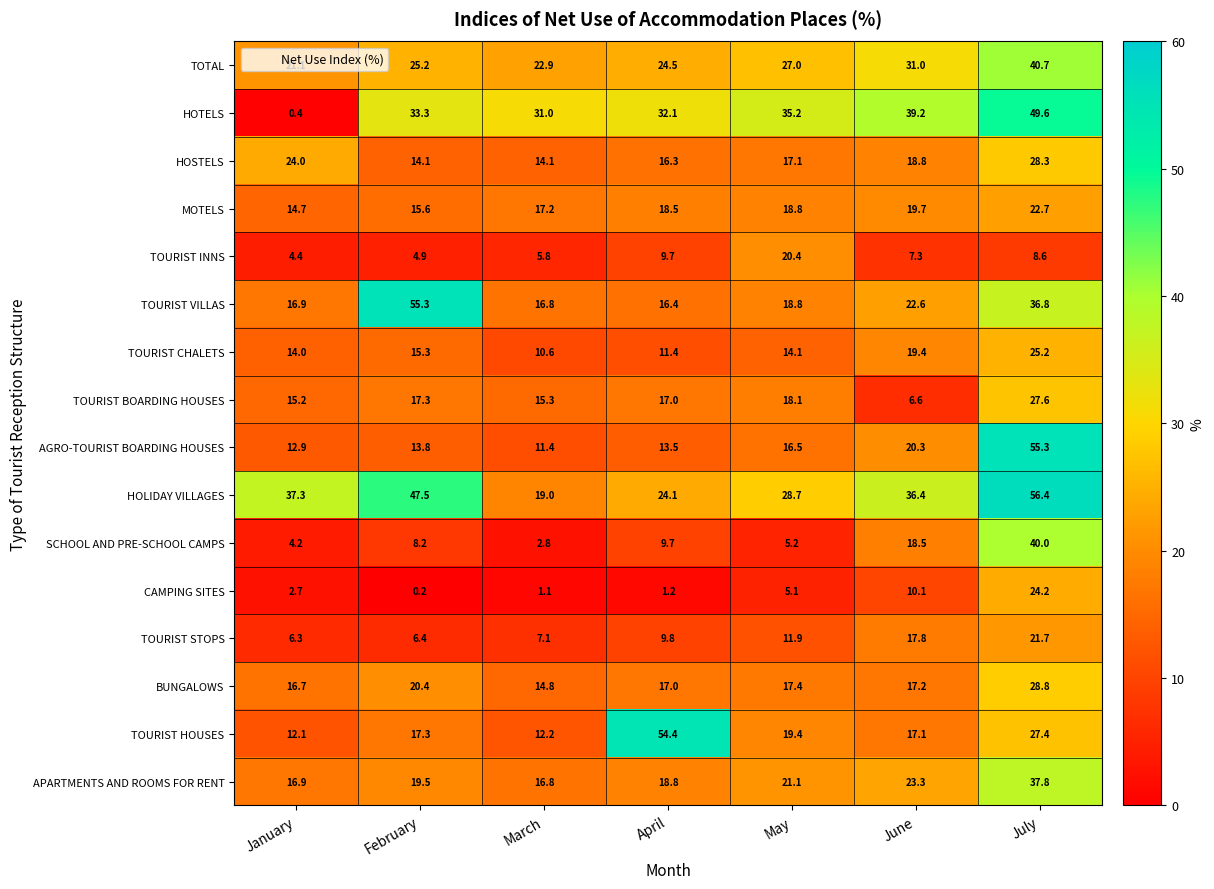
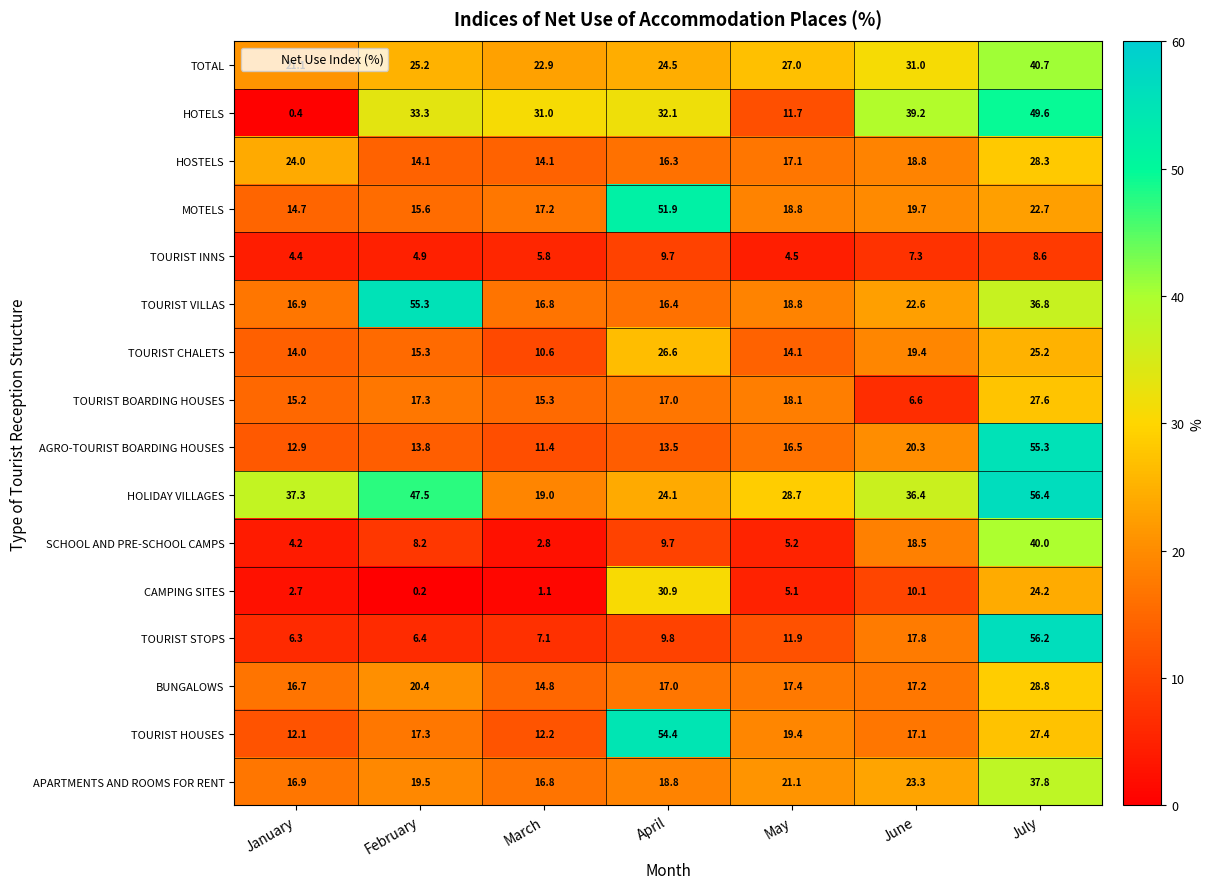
  {
    "TOTAL": {
      "February": 25.2,
      "March": 22.9,
      "April": 24.5,
      "May": 27.0,
      "June": 31.0,
      "July": 40.7
    },
    "HOTELS": {
      "January": 0.4,
      "February": 33.3,
      "March": 31.0,
      "April": 32.1,
-     "May": 35.2,
+     "May": 11.7,
      "June": 39.2,
      "July": 49.6
    },
    "HOSTELS": {
      "January": 24.0,
      "February": 14.1,
      "March": 14.1,
      "April": 16.3,
      "May": 17.1,
      "June": 18.8,
      "July": 28.3
    },
    "MOTELS": {
      "January": 14.7,
      "February": 15.6,
      "March": 17.2,
-     "April": 18.5,
+     "April": 51.9,
      "May": 18.8,
      "June": 19.7,
      "July": 22.7
    },
    "TOURIST INNS": {
      "January": 4.4,
      "February": 4.9,
      "March": 5.8,
      "April": 9.7,
-     "May": 20.4,
+     "May": 4.5,
      "June": 7.3,
      "July": 8.6
    },
    "TOURIST VILLAS": {
      "January": 16.9,
      "February": 55.3,
      "March": 16.8,
      "April": 16.4,
      "May": 18.8,
      "June": 22.6,
      "July": 36.8
    },
    "TOURIST CHALETS": {
      "January": 14.0,
      "February": 15.3,
      "March": 10.6,
-     "April": 11.4,
+     "April": 26.6,
      "May": 14.1,
      "June": 19.4,
      "July": 25.2
    },
    "TOURIST BOARDING HOUSES": {
      "January": 15.2,
      "February": 17.3,
      "March": 15.3,
      "April": 17.0,
      "May": 18.1,
      "June": 6.6,
      "July": 27.6
    },
    "AGRO-TOURIST BOARDING HOUSES": {
      "January": 12.9,
      "February": 13.8,
      "March": 11.4,
      "April": 13.5,
      "May": 16.5,
      "June": 20.3,
      "July": 55.3
    },
    "HOLIDAY VILLAGES": {
      "January": 37.3,
      "February": 47.5,
      "March": 19.0,
      "April": 24.1,
      "May": 28.7,
      "June": 36.4,
      "July": 56.4
    },
    "SCHOOL AND PRE-SCHOOL CAMPS": {
      "January": 4.2,
      "February": 8.2,
      "March": 2.8,
      "April": 9.7,
      "May": 5.2,
      "June": 18.5,
      "July": 40.0
    },
    "CAMPING SITES": {
      "January": 2.7,
      "February": 0.2,
      "March": 1.1,
-     "April": 1.2,
+     "April": 30.9,
      "May": 5.1,
      "June": 10.1,
      "July": 24.2
    },
    "TOURIST STOPS": {
      "January": 6.3,
      "February": 6.4,
      "March": 7.1,
      "April": 9.8,
      "May": 11.9,
      "June": 17.8,
-     "July": 21.7
+     "July": 56.2
    },
    "BUNGALOWS": {
      "January": 16.7,
      "February": 20.4,
      "March": 14.8,
      "April": 17.0,
      "May": 17.4,
      "June": 17.2,
      "July": 28.8
    },
    "TOURIST HOUSES": {
      "January": 12.1,
      "February": 17.3,
      "March": 12.2,
      "April": 54.4,
      "May": 19.4,
      "June": 17.1,
      "July": 27.4
    },
    "APARTMENTS AND ROOMS FOR RENT": {
      "January": 16.9,
      "February": 19.5,
      "March": 16.8,
      "April": 18.8,
      "May": 21.1,
      "June": 23.3,
      "July": 37.8
    }
  }
